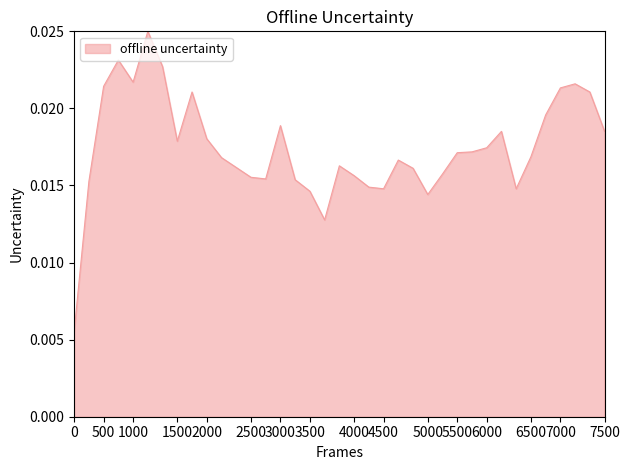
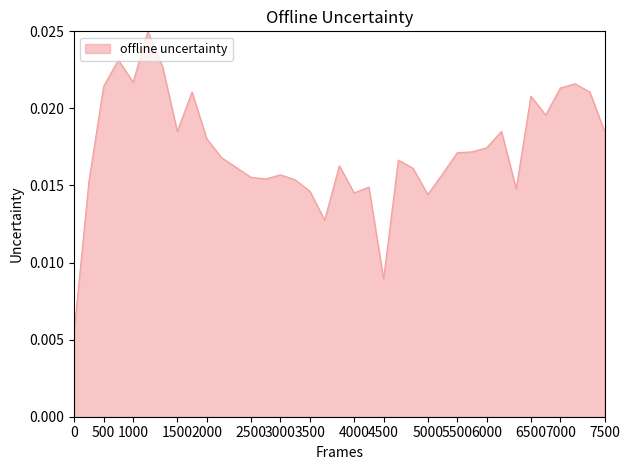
  {
    "0": 0.0055,
    "500": 0.0214,
    "1000": 0.0217,
-   "1500": 0.0179,
+   "1500": 0.0185,
    "2000": 0.0180,
    "2500": 0.0155,
-   "3000": 0.0189,
+   "3000": 0.0157,
    "3500": 0.0146,
-   "4000": 0.0156,
-   "4500": 0.0148,
+   "4000": 0.0145,
+   "4500": 0.0089,
    "5000": 0.0144,
    "5500": 0.0171,
    "6000": 0.0174,
-   "6500": 0.0169,
+   "6500": 0.0208,
    "7000": 0.0213,
    "7500": 0.0185
  }
